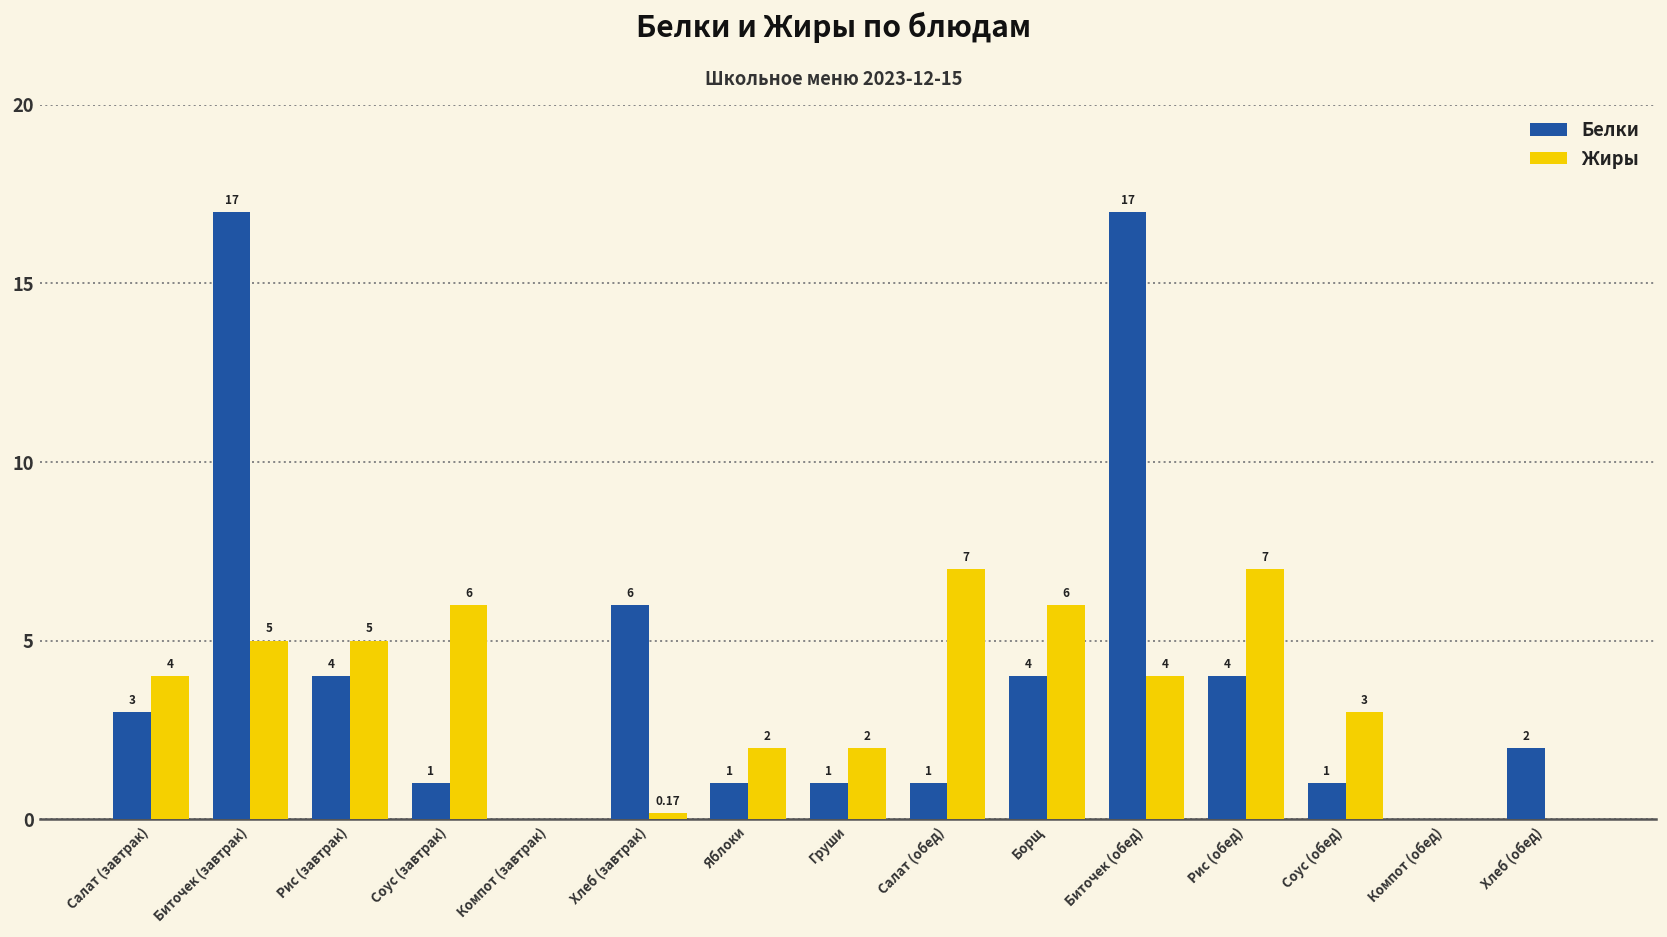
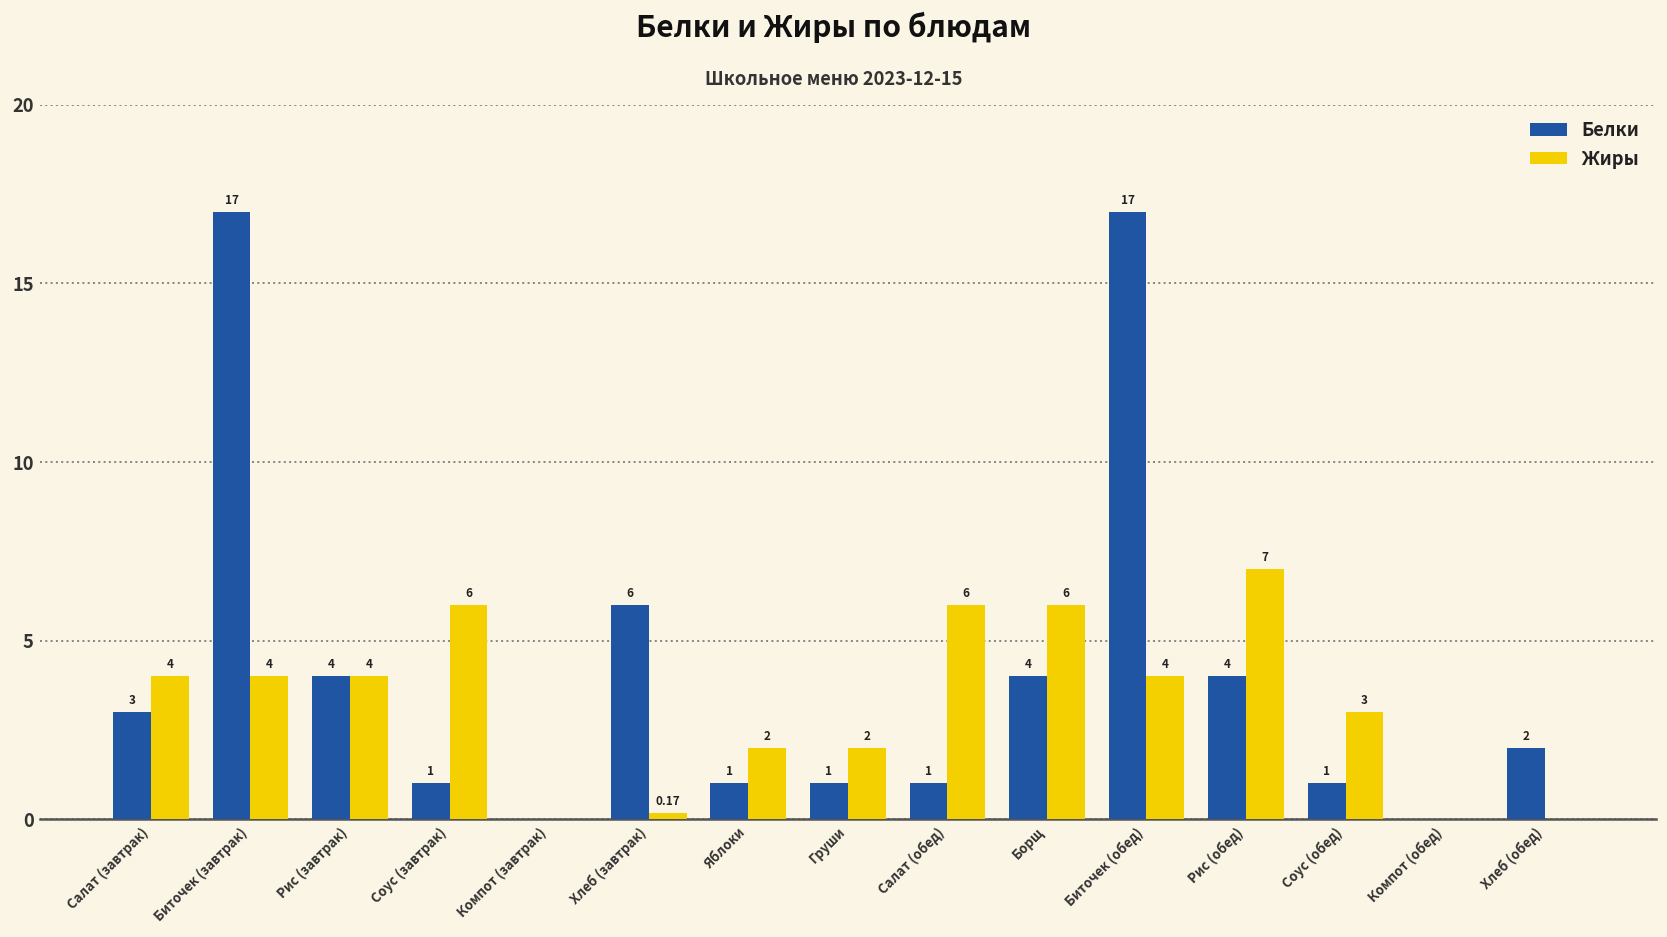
  {
    "Белки": {
      "Салат (завтрак)": 3,
      "Биточек (завтрак)": 17,
      "Рис (завтрак)": 4,
      "Соус (завтрак)": 1,
      "Хлеб (завтрак)": 6,
      "Яблоки": 1,
      "Груши": 1,
      "Салат (обед)": 1,
      "Борщ": 4,
      "Биточек (обед)": 17,
      "Рис (обед)": 4,
      "Соус (обед)": 1,
      "Хлеб (обед)": 2
    },
    "Жиры": {
      "Салат (завтрак)": 4,
-     "Биточек (завтрак)": 5,
-     "Рис (завтрак)": 5,
+     "Биточек (завтрак)": 4,
+     "Рис (завтрак)": 4,
      "Соус (завтрак)": 6,
      "Хлеб (завтрак)": 0.17,
      "Яблоки": 2,
      "Груши": 2,
-     "Салат (обед)": 7,
+     "Салат (обед)": 6,
      "Борщ": 6,
      "Биточек (обед)": 4,
      "Рис (обед)": 7,
      "Соус (обед)": 3
    }
  }
